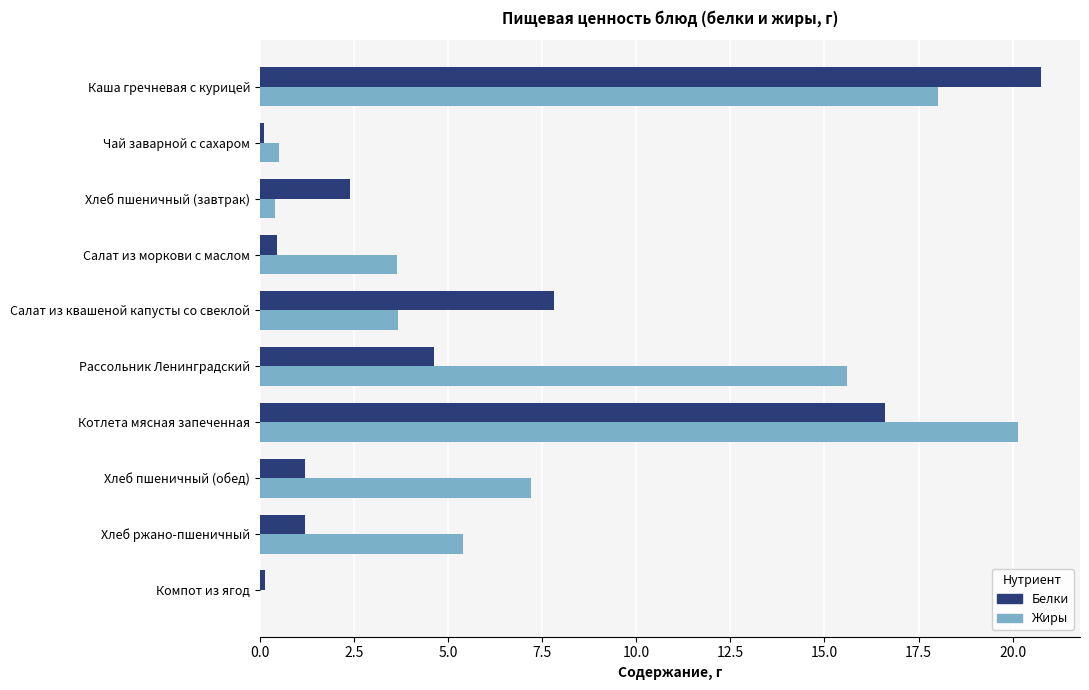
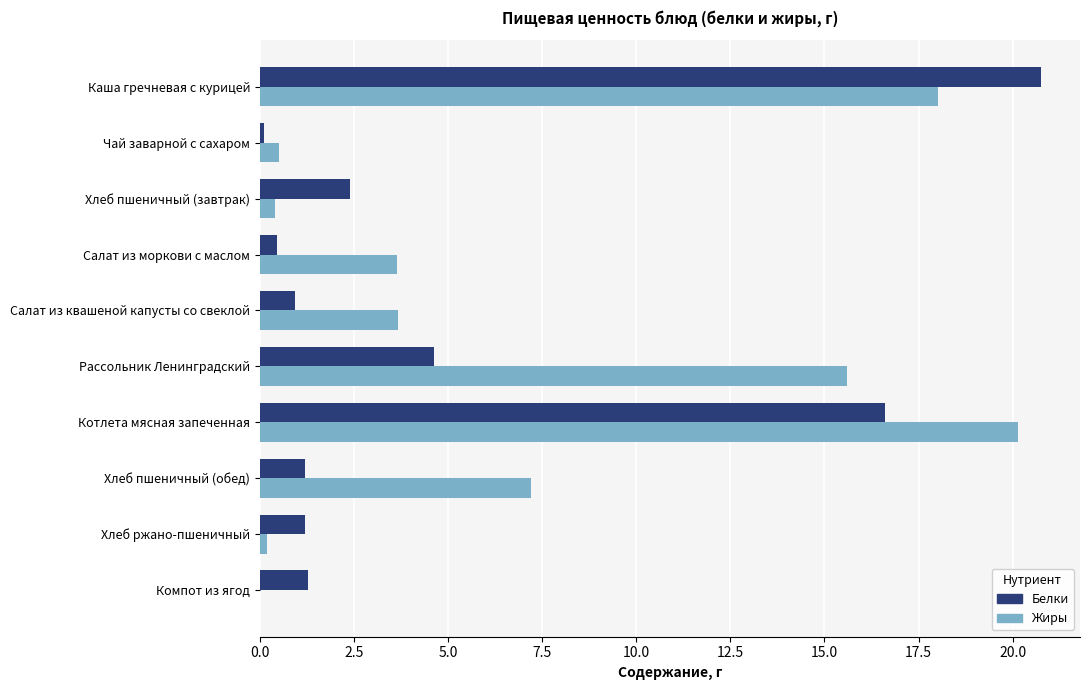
  {
    "Белки": {
      "Каша гречневая с курицей": 20.7,
      "Чай заварной с сахаром": 0.1,
      "Хлеб пшеничный (завтрак)": 2.4,
      "Салат из моркови с маслом": 0.5,
-     "Салат из квашеной капусты со свеклой": 7.8,
+     "Салат из квашеной капусты со свеклой": 0.9,
      "Рассольник Ленинградский": 4.6,
      "Котлета мясная запеченная": 16.6,
      "Хлеб пшеничный (обед)": 1.2,
      "Хлеб ржано-пшеничный": 1.2,
-     "Компот из ягод": 0.1
+     "Компот из ягод": 1.3
    },
    "Жиры": {
      "Каша гречневая с курицей": 18.0,
      "Чай заварной с сахаром": 0.5,
      "Хлеб пшеничный (завтрак)": 0.4,
      "Салат из моркови с маслом": 3.7,
      "Салат из квашеной капусты со свеклой": 3.7,
      "Рассольник Ленинградский": 15.6,
      "Котлета мясная запеченная": 20.2,
      "Хлеб пшеничный (обед)": 7.2,
-     "Хлеб ржано-пшеничный": 5.4,
+     "Хлеб ржано-пшеничный": 0.2,
      "Компот из ягод": 0.0
    }
  }
